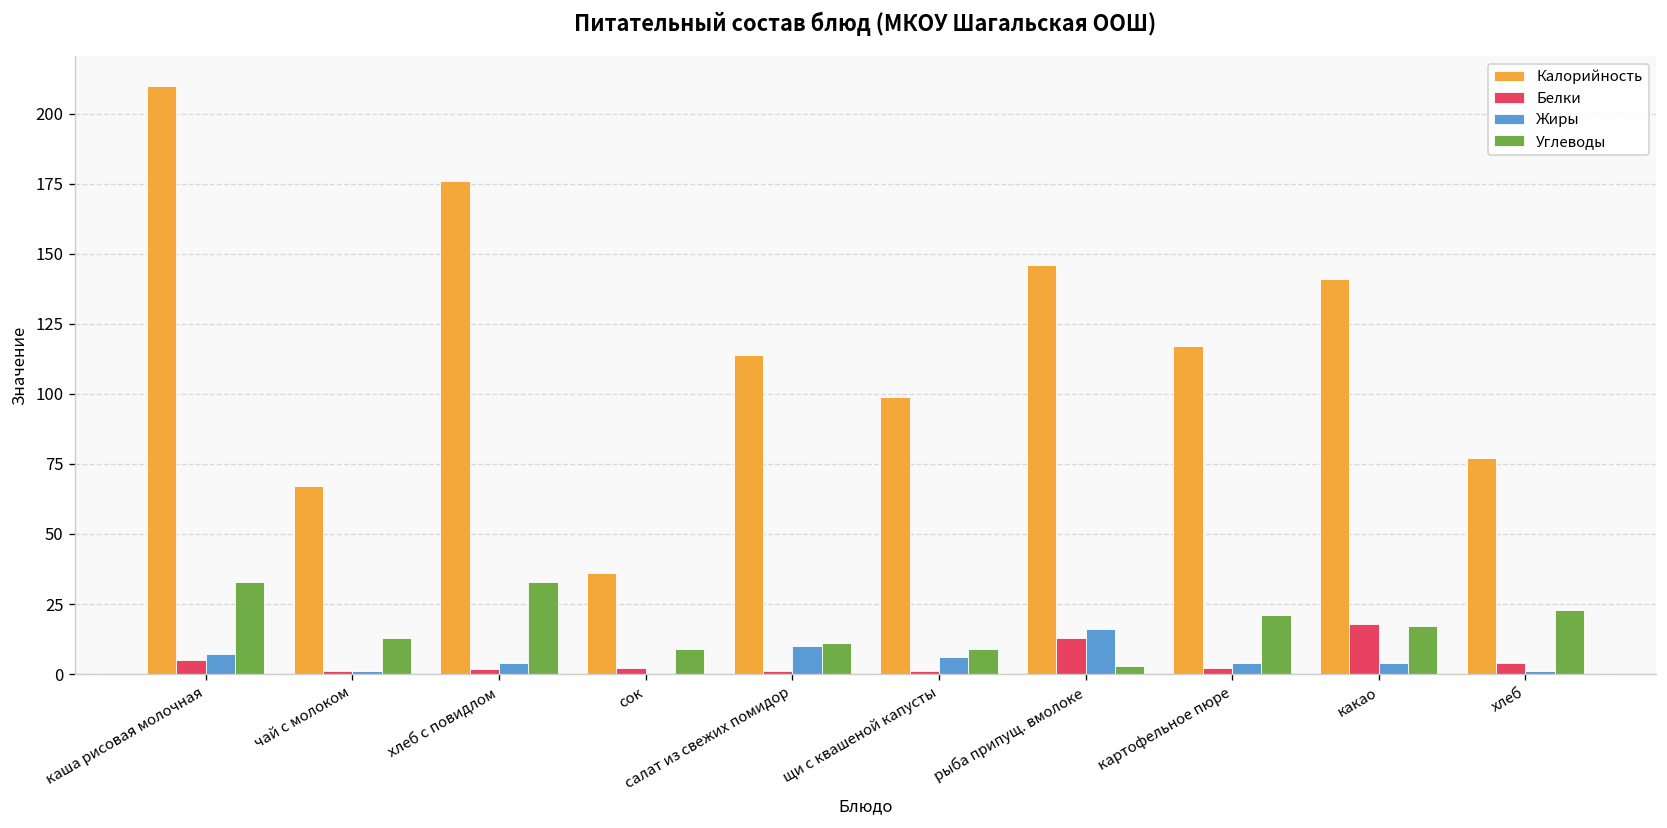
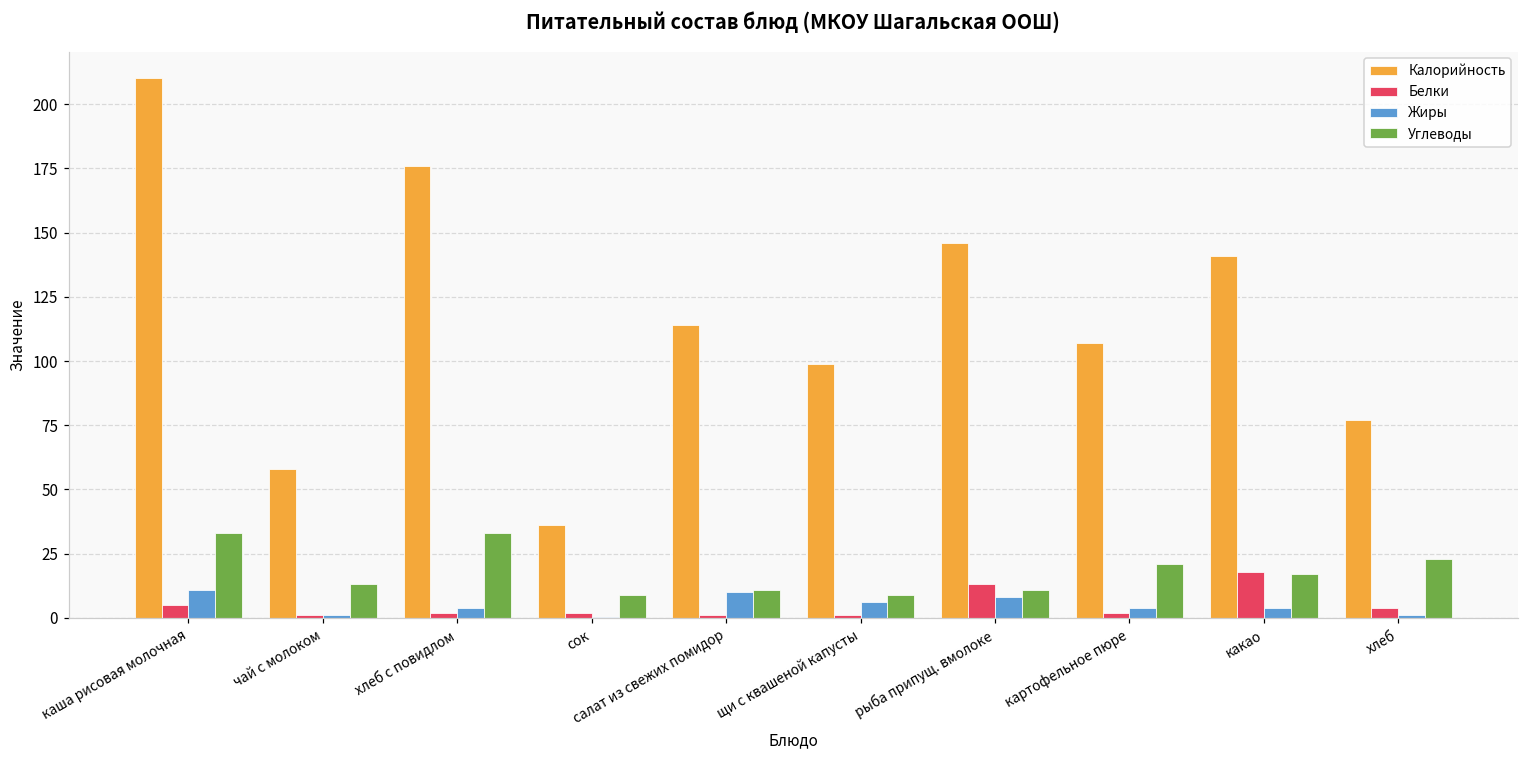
  {
    "Калорийность": {
      "каша рисовая молочная": 210,
-     "чай с молоком": 67,
+     "чай с молоком": 58,
      "хлеб с повидлом": 176,
      "сок": 36,
      "салат из свежих помидор": 114,
      "щи с квашеной капусты": 99,
      "рыба припущ. вмолоке": 146,
-     "картофельное пюре": 117,
+     "картофельное пюре": 107,
      "какао": 141,
      "хлеб": 77
    },
    "Белки": {
      "каша рисовая молочная": 5,
      "хлеб с повидлом": 2,
      "сок": 2,
      "рыба припущ. вмолоке": 13,
      "картофельное пюре": 2,
      "какао": 18,
      "хлеб": 4
    },
    "Жиры": {
-     "каша рисовая молочная": 7,
+     "каша рисовая молочная": 11,
      "хлеб с повидлом": 4,
      "салат из свежих помидор": 10,
      "щи с квашеной капусты": 6,
-     "рыба припущ. вмолоке": 16,
+     "рыба припущ. вмолоке": 8,
      "картофельное пюре": 4,
      "какао": 4
    },
    "Углеводы": {
      "каша рисовая молочная": 33,
      "чай с молоком": 13,
      "хлеб с повидлом": 33,
      "сок": 9,
      "салат из свежих помидор": 11,
      "щи с квашеной капусты": 9,
-     "рыба припущ. вмолоке": 3,
+     "рыба припущ. вмолоке": 11,
      "картофельное пюре": 21,
      "какао": 17,
      "хлеб": 23
    }
  }
